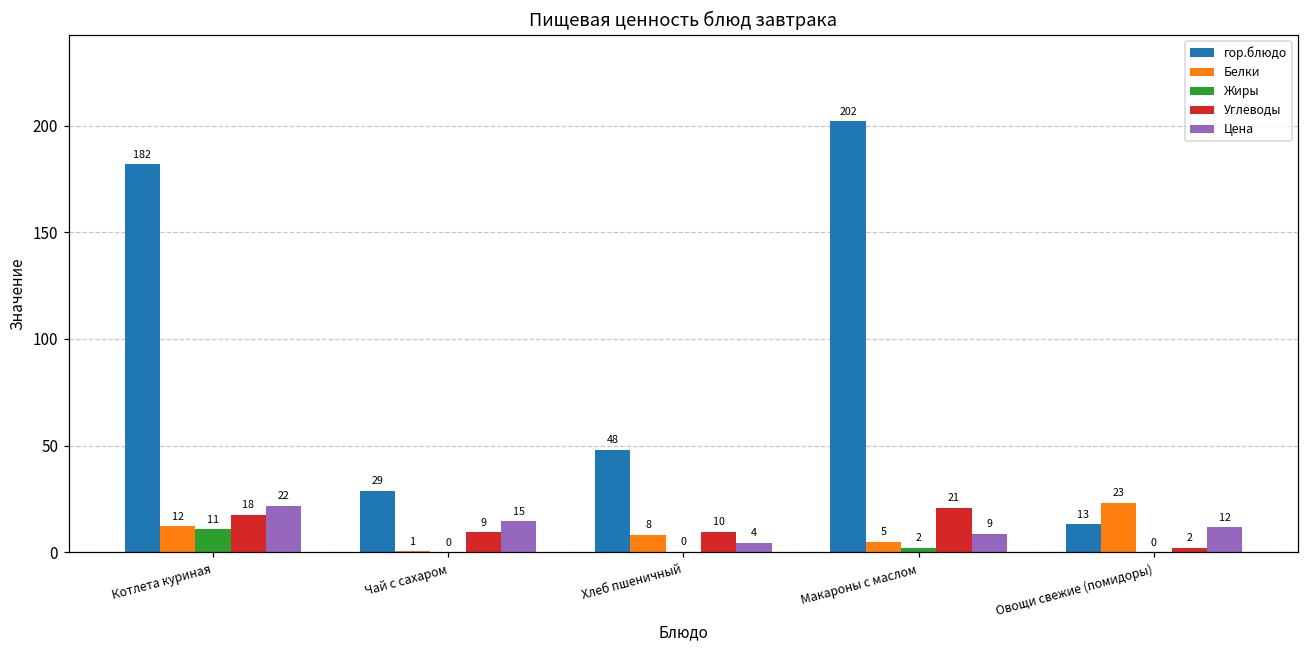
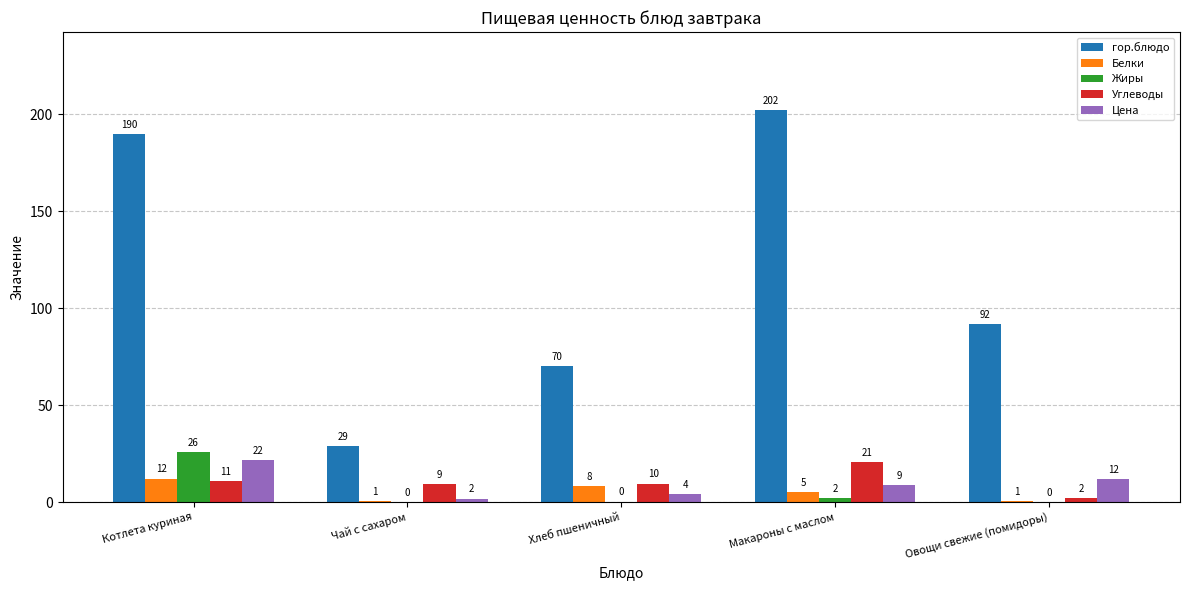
  {
    "гор.блюдо": {
-     "Котлета куриная": 182,
+     "Котлета куриная": 190,
      "Чай с сахаром": 29,
-     "Хлеб пшеничный": 48,
+     "Хлеб пшеничный": 70,
      "Макароны с маслом": 202,
-     "Овощи свежие (помидоры)": 13
+     "Овощи свежие (помидоры)": 92
    },
    "Белки": {
      "Котлета куриная": 12,
      "Чай с сахаром": 1,
      "Хлеб пшеничный": 8,
      "Макароны с маслом": 5,
-     "Овощи свежие (помидоры)": 23
+     "Овощи свежие (помидоры)": 1
    },
    "Жиры": {
-     "Котлета куриная": 11,
+     "Котлета куриная": 26,
      "Чай с сахаром": 0,
      "Хлеб пшеничный": 0,
      "Макароны с маслом": 2,
      "Овощи свежие (помидоры)": 0
    },
    "Углеводы": {
-     "Котлета куриная": 18,
+     "Котлета куриная": 11,
      "Чай с сахаром": 9,
      "Хлеб пшеничный": 10,
      "Макароны с маслом": 21,
      "Овощи свежие (помидоры)": 2
    },
    "Цена": {
      "Котлета куриная": 22,
-     "Чай с сахаром": 15,
+     "Чай с сахаром": 2,
      "Хлеб пшеничный": 4,
      "Макароны с маслом": 9,
      "Овощи свежие (помидоры)": 12
    }
  }
